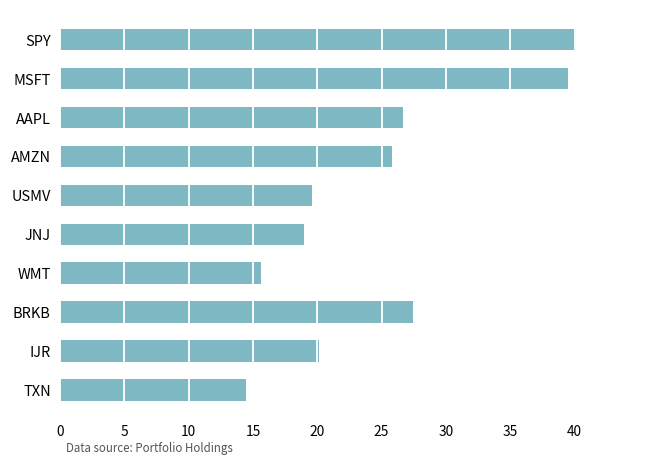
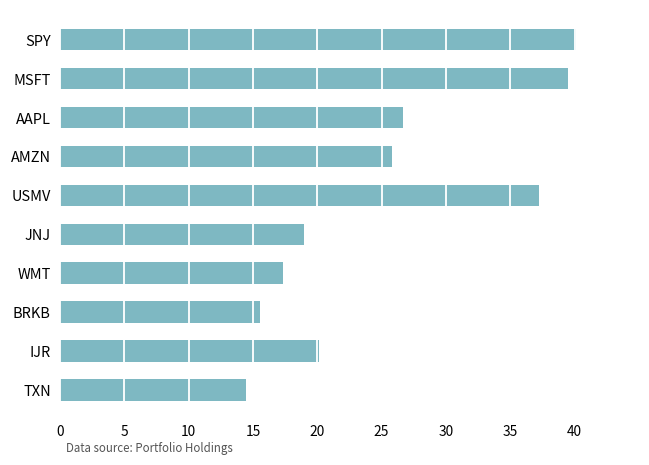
  {
    "SPY": 40.1,
    "MSFT": 39.5,
    "AAPL": 26.7,
    "AMZN": 25.8,
-   "USMV": 19.6,
+   "USMV": 37.2,
    "JNJ": 18.9,
-   "WMT": 15.6,
-   "BRKB": 27.4,
+   "WMT": 17.4,
+   "BRKB": 15.5,
    "IJR": 20.1,
    "TXN": 14.4
  }
